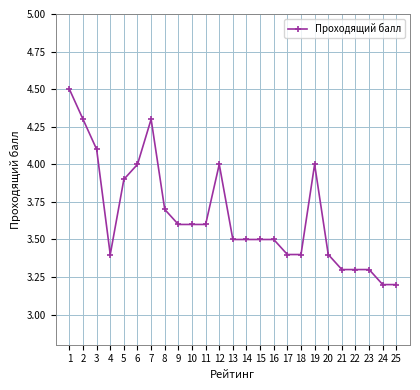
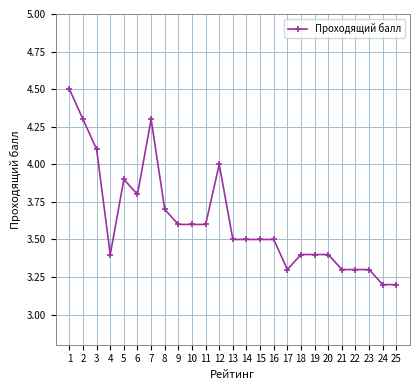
  {
    "1": 4.5,
    "2": 4.3,
    "3": 4.1,
    "4": 3.4,
    "5": 3.9,
-   "6": 4.0,
+   "6": 3.8,
    "7": 4.3,
    "8": 3.7,
    "9": 3.6,
    "10": 3.6,
    "11": 3.6,
    "12": 4.0,
    "13": 3.5,
    "14": 3.5,
    "15": 3.5,
    "16": 3.5,
-   "17": 3.4,
+   "17": 3.3,
    "18": 3.4,
-   "19": 4.0,
+   "19": 3.4,
    "20": 3.4,
    "21": 3.3,
    "22": 3.3,
    "23": 3.3,
    "24": 3.2,
    "25": 3.2
  }
